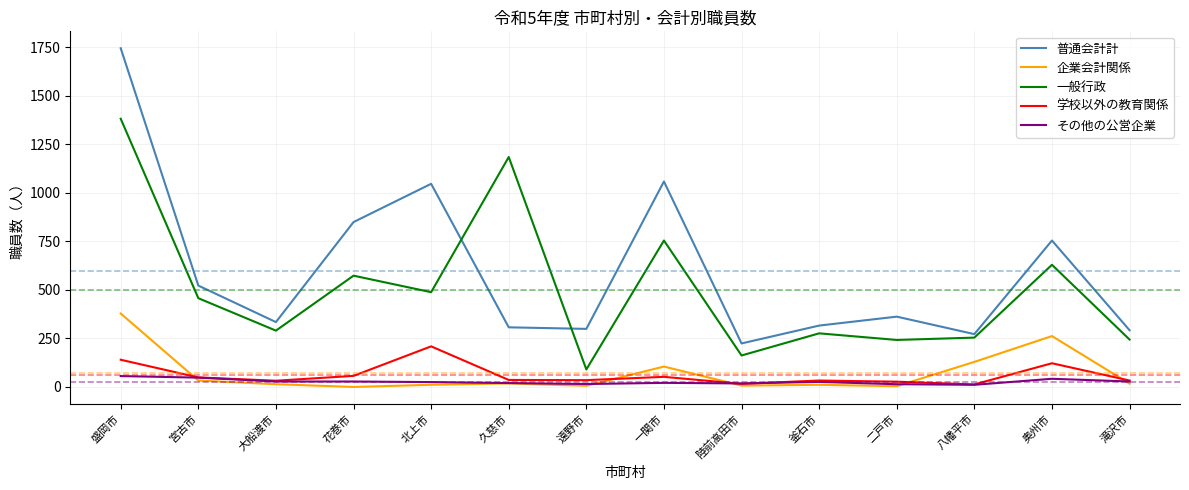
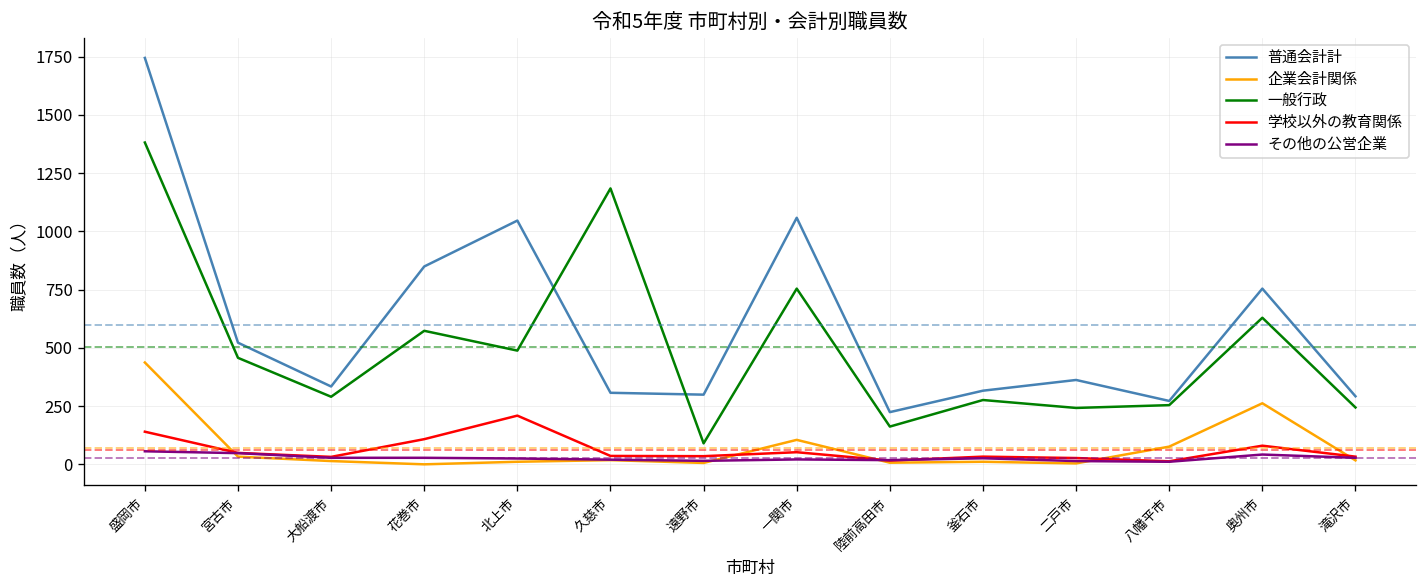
  {
    "普通会計計": {
      "盛岡市": 1740,
      "宮古市": 520,
      "大船渡市": 330,
      "花巻市": 850,
      "北上市": 1050,
      "久慈市": 310,
      "遠野市": 300,
      "一関市": 1060,
      "陸前高田市": 220,
      "釜石市": 320,
      "二戸市": 360,
      "八幡平市": 270,
      "奥州市": 750,
      "滝沢市": 290
    },
    "企業会計関係": {
-     "盛岡市": 380,
+     "盛岡市": 440,
      "宮古市": 30,
      "大船渡市": 10,
      "花巻市": 0,
      "北上市": 10,
      "一関市": 110,
      "釜石市": 10,
-     "八幡平市": 130,
+     "八幡平市": 80,
      "奥州市": 260
    },
    "一般行政": {
      "盛岡市": 1380,
      "宮古市": 460,
      "大船渡市": 290,
      "花巻市": 570,
      "北上市": 490,
      "久慈市": 1180,
      "遠野市": 90,
      "一関市": 750,
      "陸前高田市": 160,
      "釜石市": 280,
      "二戸市": 240,
      "八幡平市": 250,
      "奥州市": 630,
      "滝沢市": 240
    },
    "学校以外の教育関係": {
      "盛岡市": 140,
-     "花巻市": 60,
+     "花巻市": 110,
      "北上市": 210,
      "久慈市": 40,
      "遠野市": 40,
      "一関市": 50,
-     "奥州市": 120
+     "奥州市": 80
    },
    "その他の公営企業": {
      "盛岡市": 60,
      "花巻市": 30,
      "北上市": 30,
      "一関市": 20,
      "奥州市": 40
    }
  }
